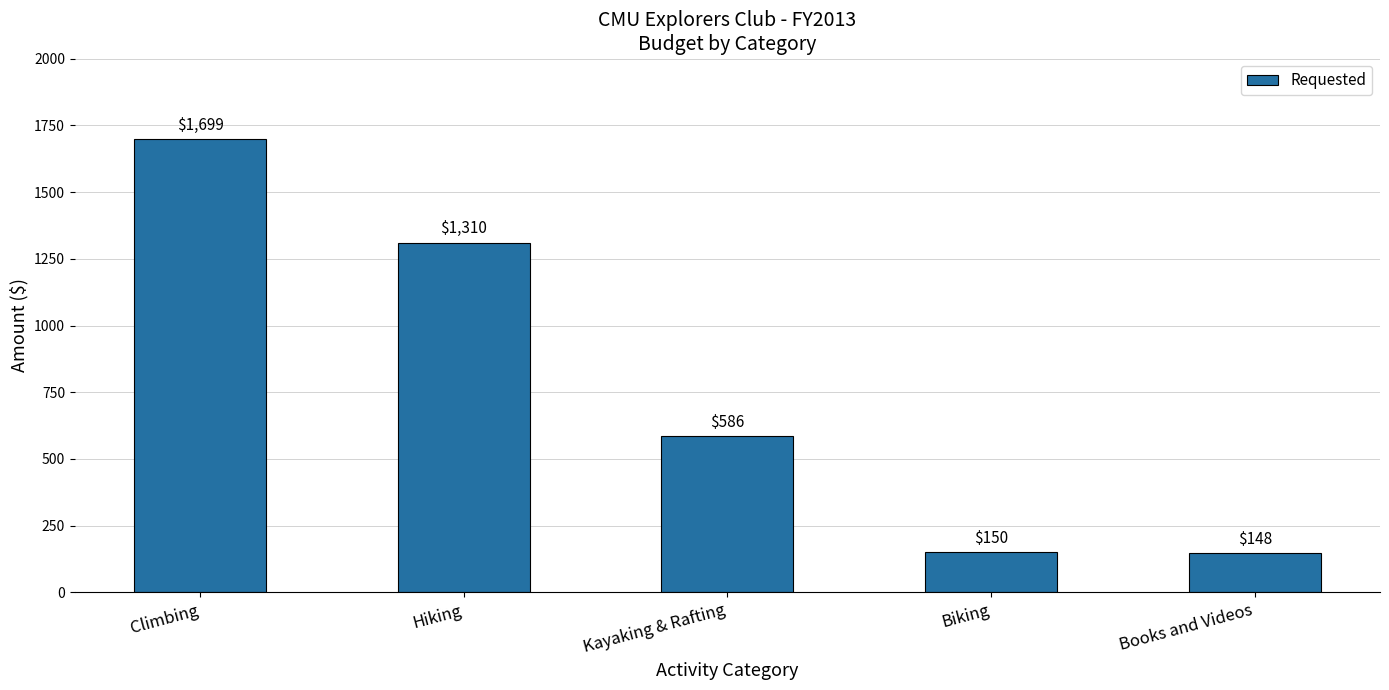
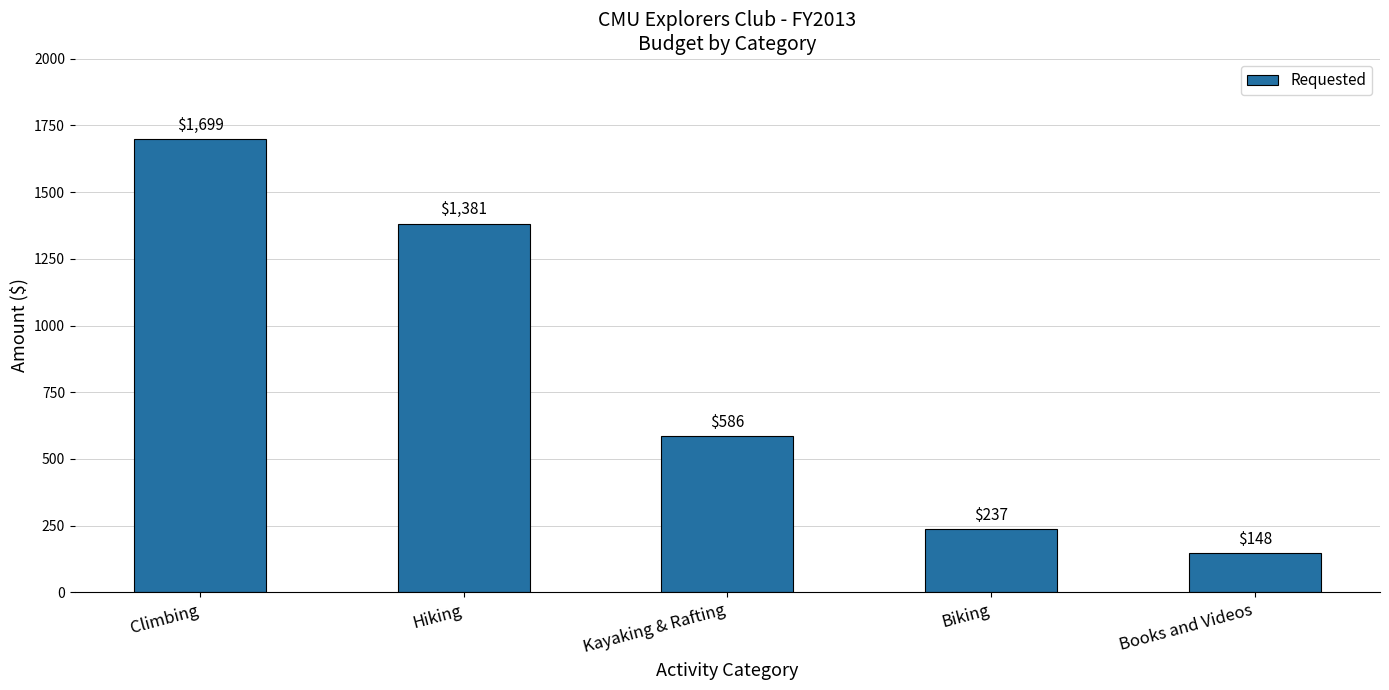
  {
    "Climbing": "$1,699",
-   "Hiking": "$1,310",
+   "Hiking": "$1,381",
    "Kayaking & Rafting": "$586",
-   "Biking": "$150",
+   "Biking": "$237",
    "Books and Videos": "$148"
  }
